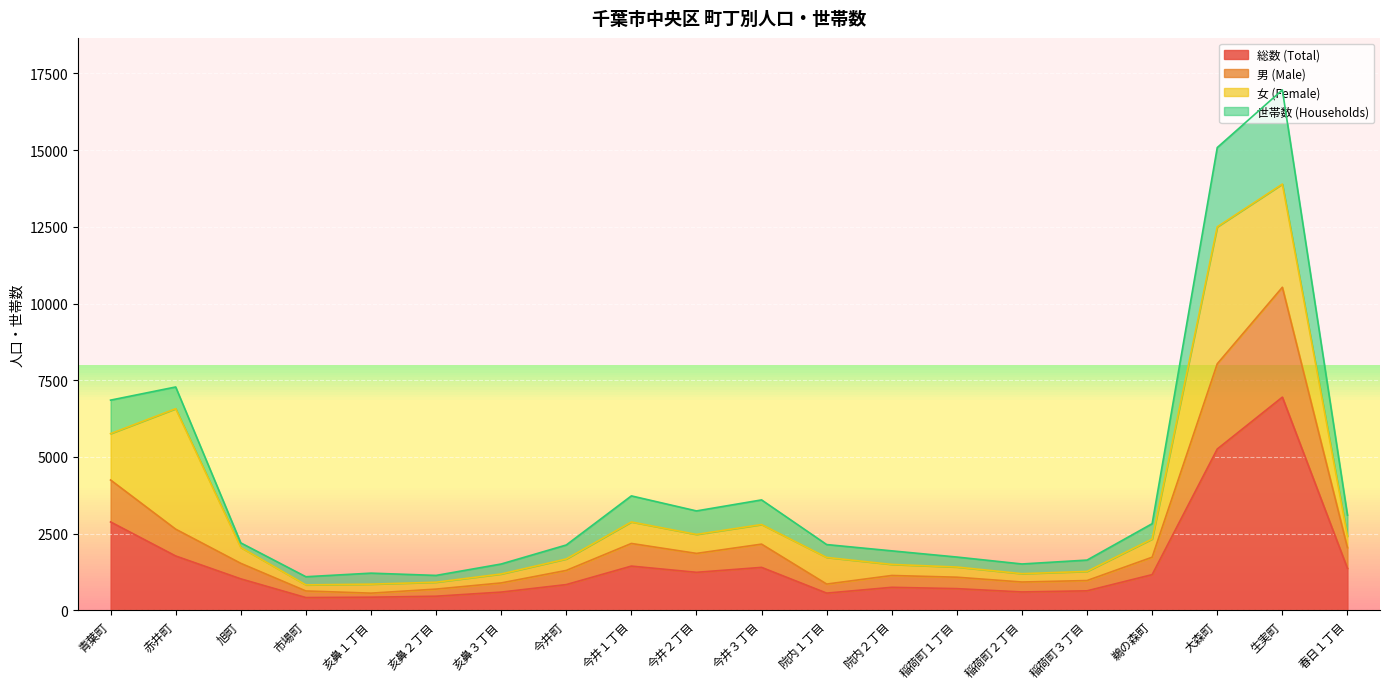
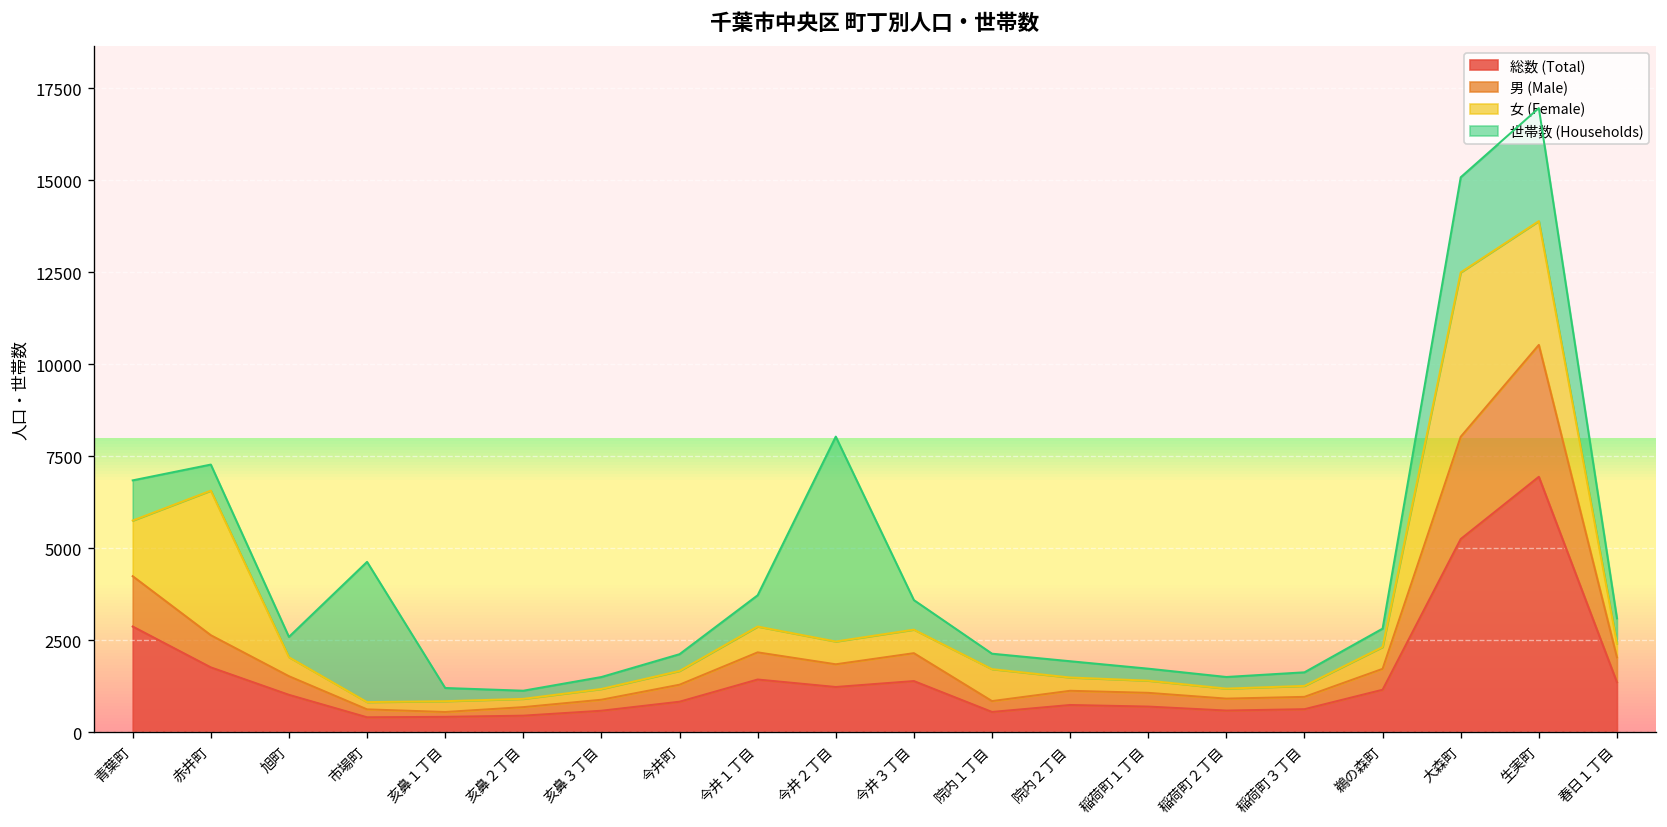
  {
    "女 (Female)": {
      "青葉町": 1500,
      "赤井町": 3900,
      "旭町": 500,
      "市場町": 200,
      "亥鼻１丁目": 300,
      "亥鼻２丁目": 200,
      "亥鼻３丁目": 300,
      "今井町": 400,
      "今井１丁目": 700,
      "今井２丁目": 600,
      "今井３丁目": 600,
      "院内１丁目": 900,
      "院内２丁目": 400,
      "稲荷町１丁目": 300,
      "稲荷町２丁目": 300,
      "稲荷町３丁目": 300,
      "鵜の森町": 600,
      "大森町": 4500,
      "生実町": 3400,
      "春日１丁目": 400
    },
    "世帯数 (Households)": {
      "青葉町": 1100,
      "赤井町": 700,
-     "旭町": 200,
-     "市場町": 300,
+     "旭町": 600,
+     "市場町": 3800,
      "亥鼻１丁目": 400,
      "亥鼻２丁目": 200,
      "亥鼻３丁目": 300,
      "今井町": 500,
      "今井１丁目": 900,
-     "今井２丁目": 800,
+     "今井２丁目": 5600,
      "今井３丁目": 800,
      "院内１丁目": 400,
      "院内２丁目": 400,
      "稲荷町１丁目": 300,
      "稲荷町２丁目": 300,
      "稲荷町３丁目": 400,
      "鵜の森町": 500,
      "大森町": 2600,
      "春日１丁目": 700
    }
  }
